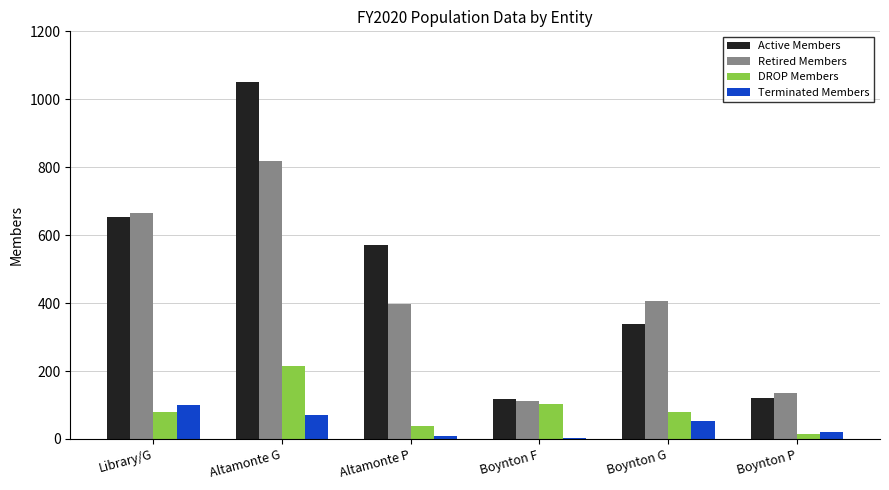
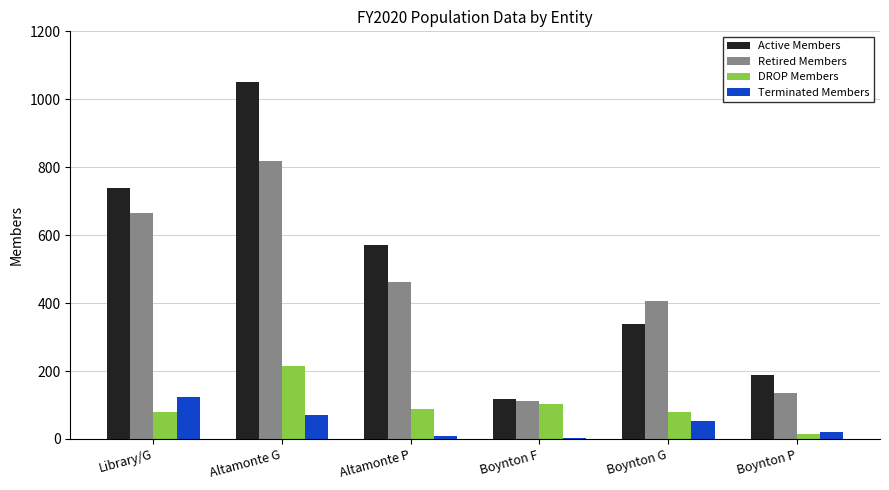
  {
    "Active Members": {
-     "Library/G": 650,
+     "Library/G": 740,
      "Altamonte G": 1050,
      "Altamonte P": 570,
      "Boynton F": 120,
      "Boynton G": 340,
-     "Boynton P": 120
+     "Boynton P": 190
    },
    "Retired Members": {
      "Library/G": 660,
      "Altamonte G": 820,
-     "Altamonte P": 400,
+     "Altamonte P": 460,
      "Boynton F": 110,
      "Boynton G": 410,
      "Boynton P": 140
    },
    "DROP Members": {
      "Library/G": 80,
      "Altamonte G": 220,
-     "Altamonte P": 40,
+     "Altamonte P": 90,
      "Boynton F": 100,
      "Boynton G": 80,
      "Boynton P": 20
    },
    "Terminated Members": {
-     "Library/G": 100,
+     "Library/G": 120,
      "Altamonte G": 70,
      "Altamonte P": 10,
      "Boynton G": 50,
      "Boynton P": 20
    }
  }
